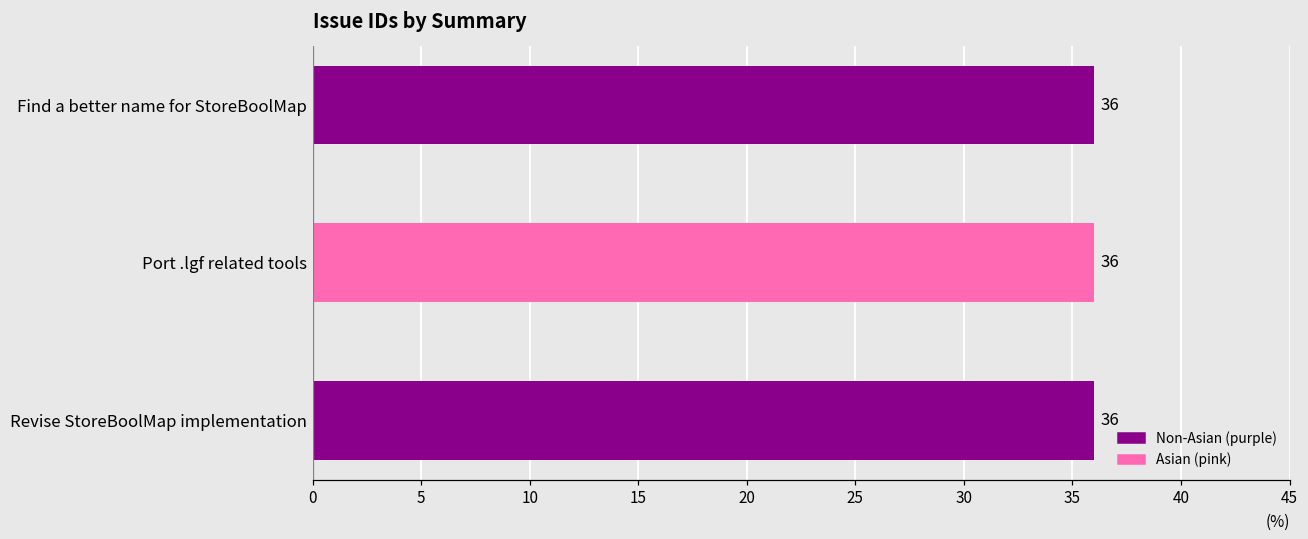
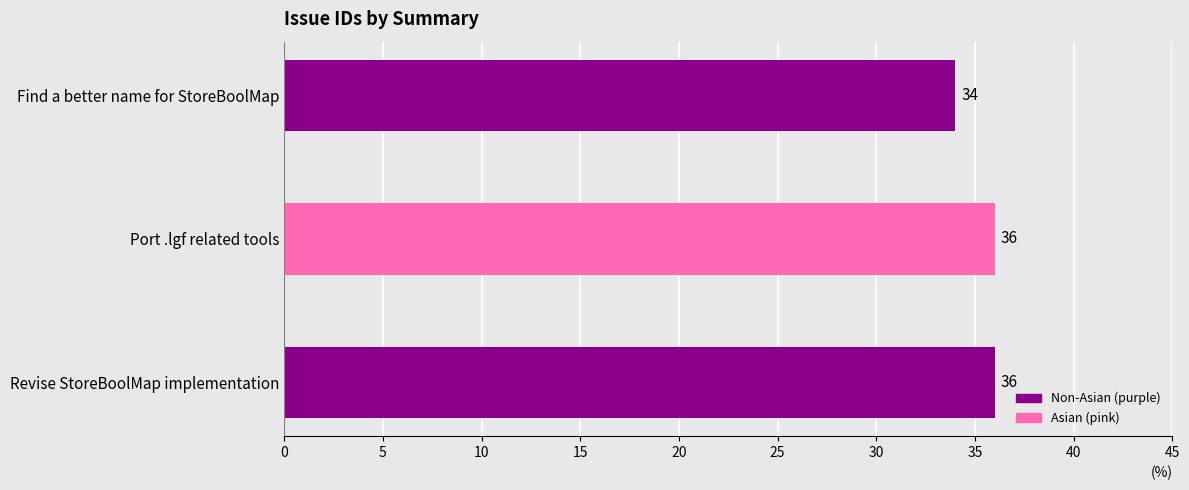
  {
-   "Find a better name for StoreBoolMap": 36,
+   "Find a better name for StoreBoolMap": 34,
    "Port .lgf related tools": 36,
    "Revise StoreBoolMap implementation": 36
  }
